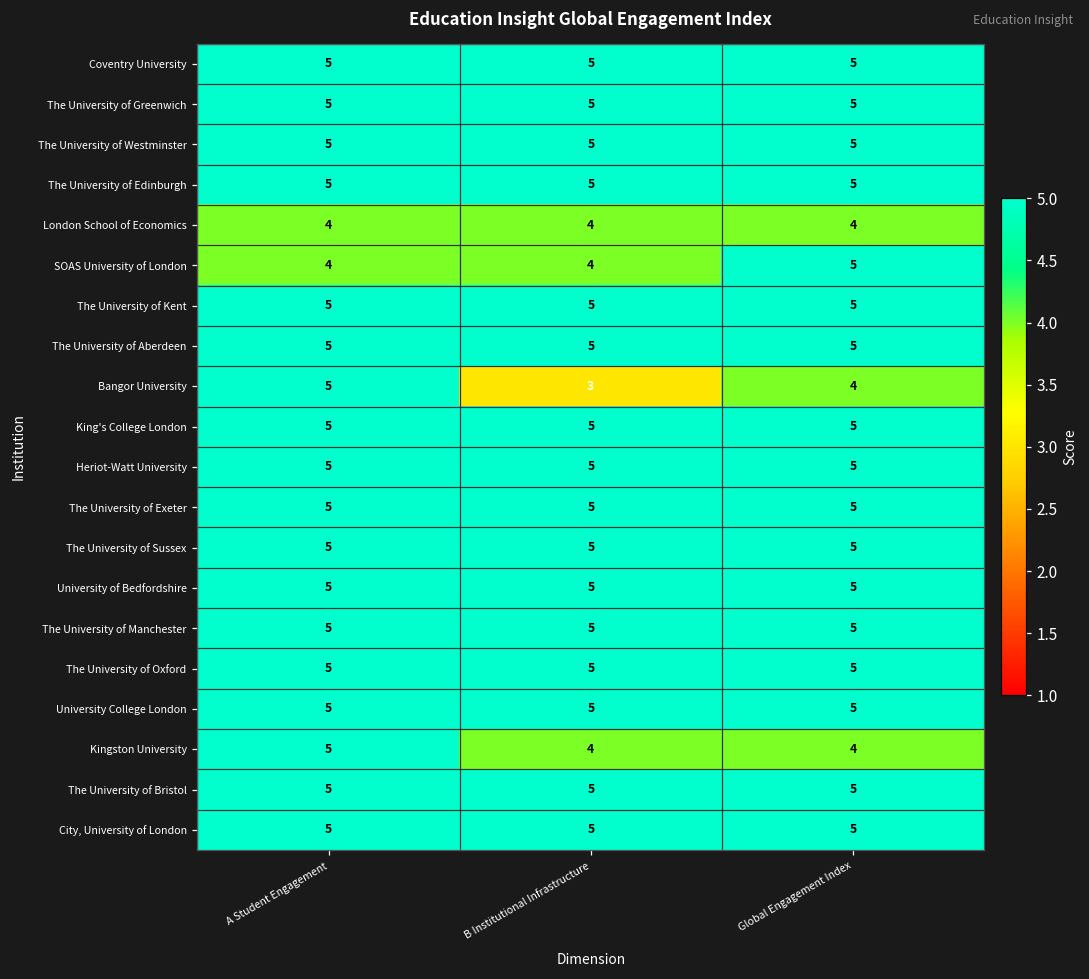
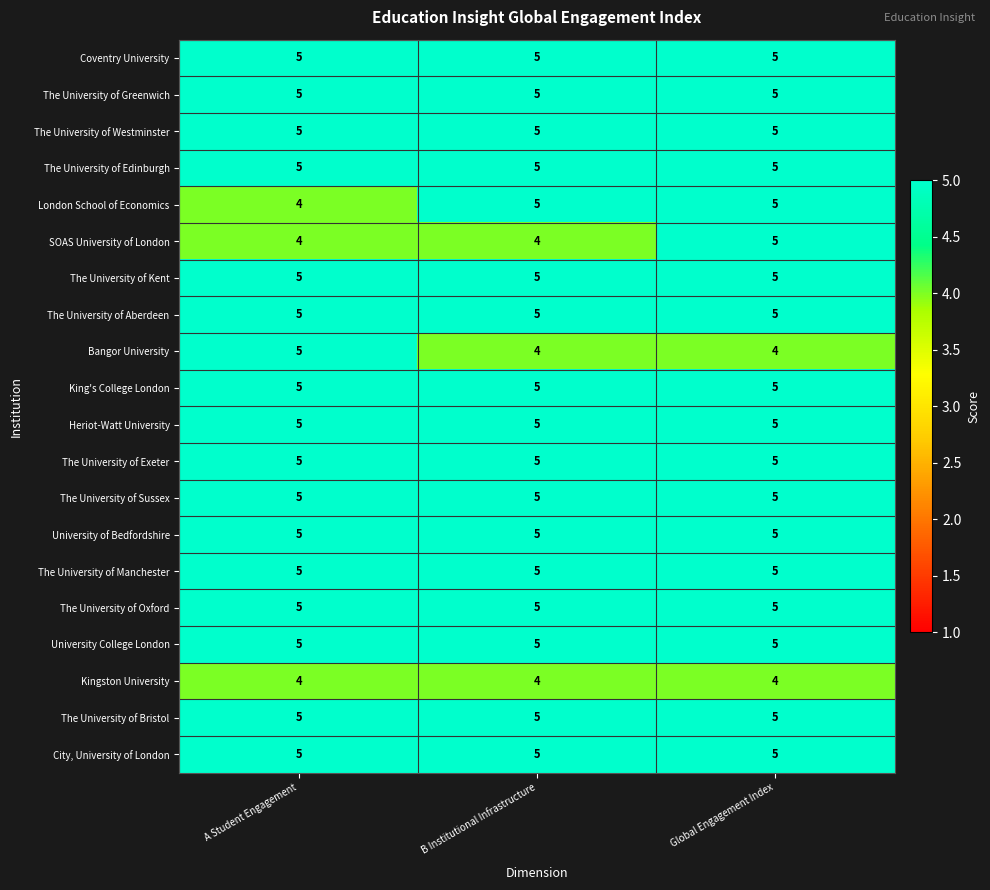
  {
    "Coventry University": {
      "A Student Engagement": 5,
      "B Institutional Infrastructure": 5,
      "Global Engagement Index": 5
    },
    "The University of Greenwich": {
      "A Student Engagement": 5,
      "B Institutional Infrastructure": 5,
      "Global Engagement Index": 5
    },
    "The University of Westminster": {
      "A Student Engagement": 5,
      "B Institutional Infrastructure": 5,
      "Global Engagement Index": 5
    },
    "The University of Edinburgh": {
      "A Student Engagement": 5,
      "B Institutional Infrastructure": 5,
      "Global Engagement Index": 5
    },
    "London School of Economics": {
      "A Student Engagement": 4,
-     "B Institutional Infrastructure": 4,
-     "Global Engagement Index": 4
+     "B Institutional Infrastructure": 5,
+     "Global Engagement Index": 5
    },
    "SOAS University of London": {
      "A Student Engagement": 4,
      "B Institutional Infrastructure": 4,
      "Global Engagement Index": 5
    },
    "The University of Kent": {
      "A Student Engagement": 5,
      "B Institutional Infrastructure": 5,
      "Global Engagement Index": 5
    },
    "The University of Aberdeen": {
      "A Student Engagement": 5,
      "B Institutional Infrastructure": 5,
      "Global Engagement Index": 5
    },
    "Bangor University": {
      "A Student Engagement": 5,
-     "B Institutional Infrastructure": 3,
+     "B Institutional Infrastructure": 4,
      "Global Engagement Index": 4
    },
    "King's College London": {
      "A Student Engagement": 5,
      "B Institutional Infrastructure": 5,
      "Global Engagement Index": 5
    },
    "Heriot-Watt University": {
      "A Student Engagement": 5,
      "B Institutional Infrastructure": 5,
      "Global Engagement Index": 5
    },
    "The University of Exeter": {
      "A Student Engagement": 5,
      "B Institutional Infrastructure": 5,
      "Global Engagement Index": 5
    },
    "The University of Sussex": {
      "A Student Engagement": 5,
      "B Institutional Infrastructure": 5,
      "Global Engagement Index": 5
    },
    "University of Bedfordshire": {
      "A Student Engagement": 5,
      "B Institutional Infrastructure": 5,
      "Global Engagement Index": 5
    },
    "The University of Manchester": {
      "A Student Engagement": 5,
      "B Institutional Infrastructure": 5,
      "Global Engagement Index": 5
    },
    "The University of Oxford": {
      "A Student Engagement": 5,
      "B Institutional Infrastructure": 5,
      "Global Engagement Index": 5
    },
    "University College London": {
      "A Student Engagement": 5,
      "B Institutional Infrastructure": 5,
      "Global Engagement Index": 5
    },
    "Kingston University": {
-     "A Student Engagement": 5,
+     "A Student Engagement": 4,
      "B Institutional Infrastructure": 4,
      "Global Engagement Index": 4
    },
    "The University of Bristol": {
      "A Student Engagement": 5,
      "B Institutional Infrastructure": 5,
      "Global Engagement Index": 5
    },
    "City, University of London": {
      "A Student Engagement": 5,
      "B Institutional Infrastructure": 5,
      "Global Engagement Index": 5
    }
  }
